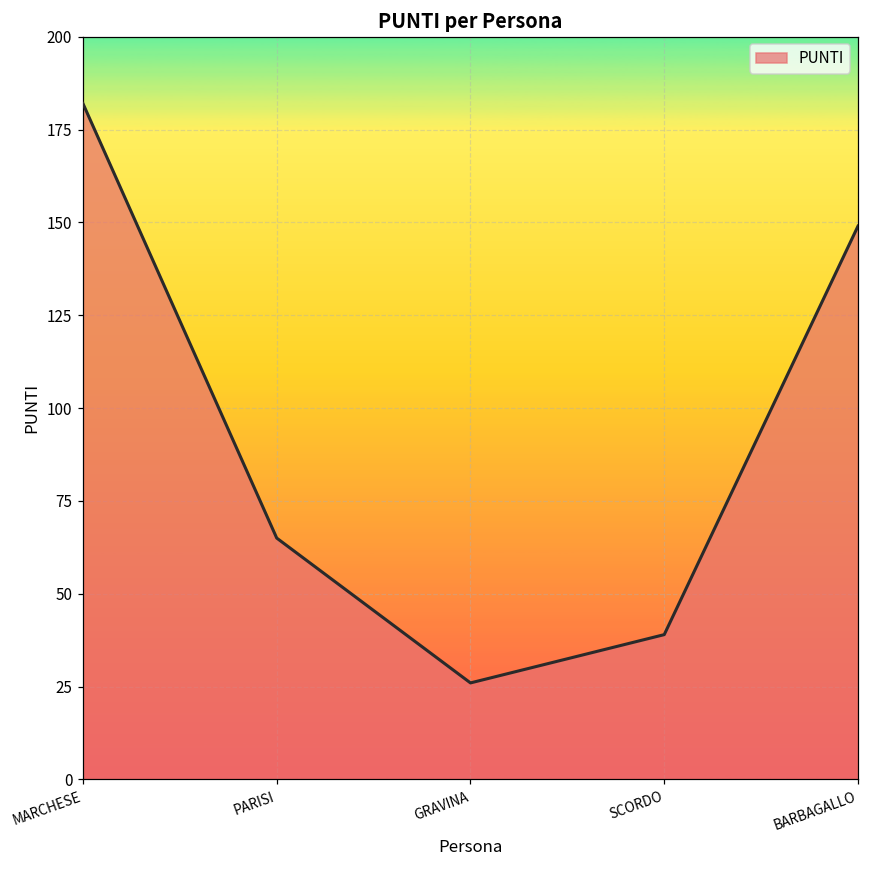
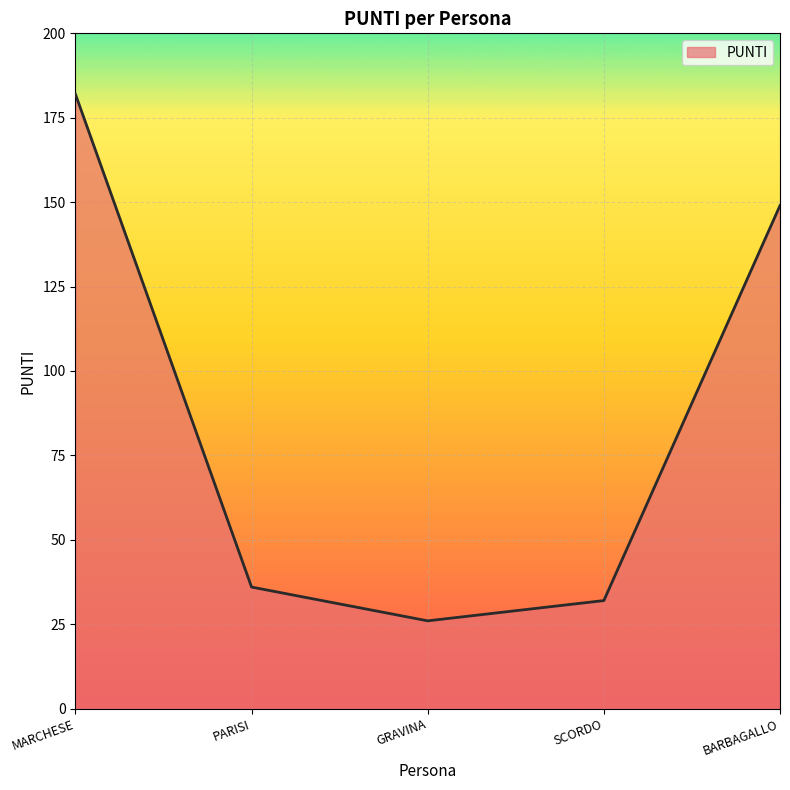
  {
    "MARCHESE": 182,
-   "PARISI": 65,
+   "PARISI": 36,
    "GRAVINA": 26,
-   "SCORDO": 39,
+   "SCORDO": 32,
    "BARBAGALLO": 149
  }
